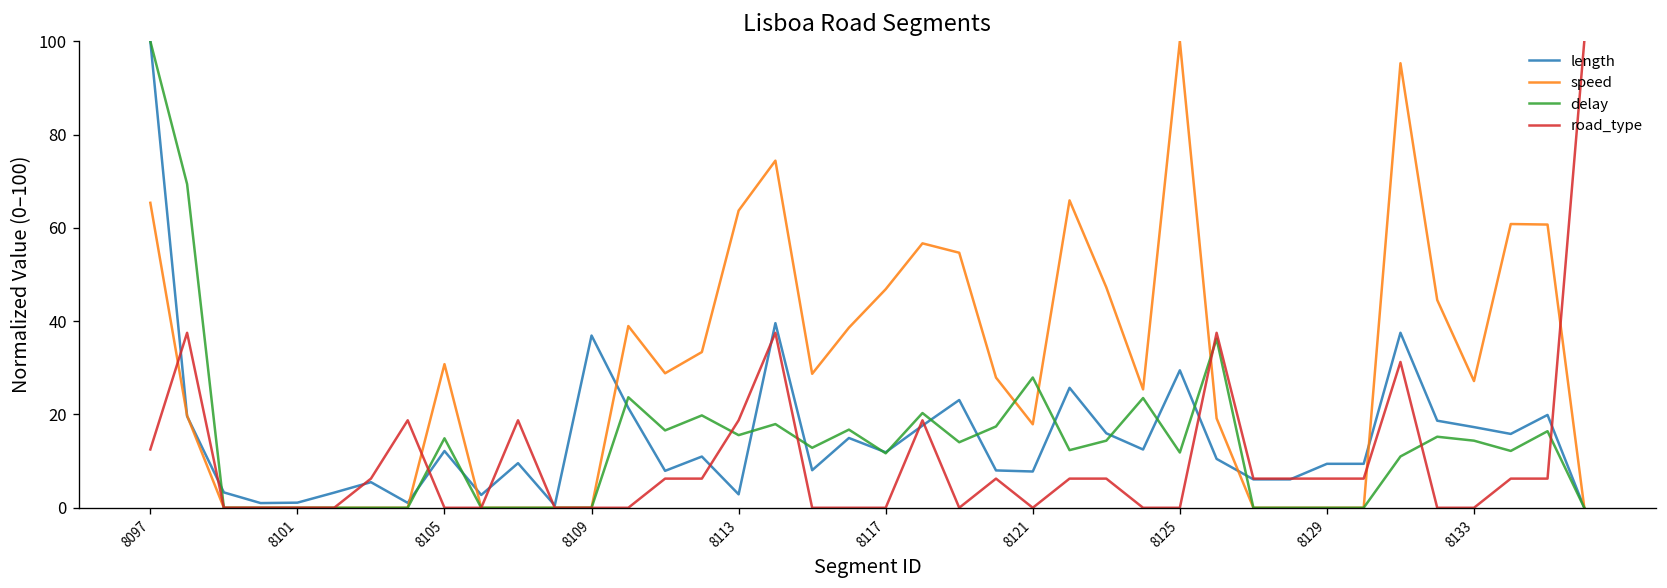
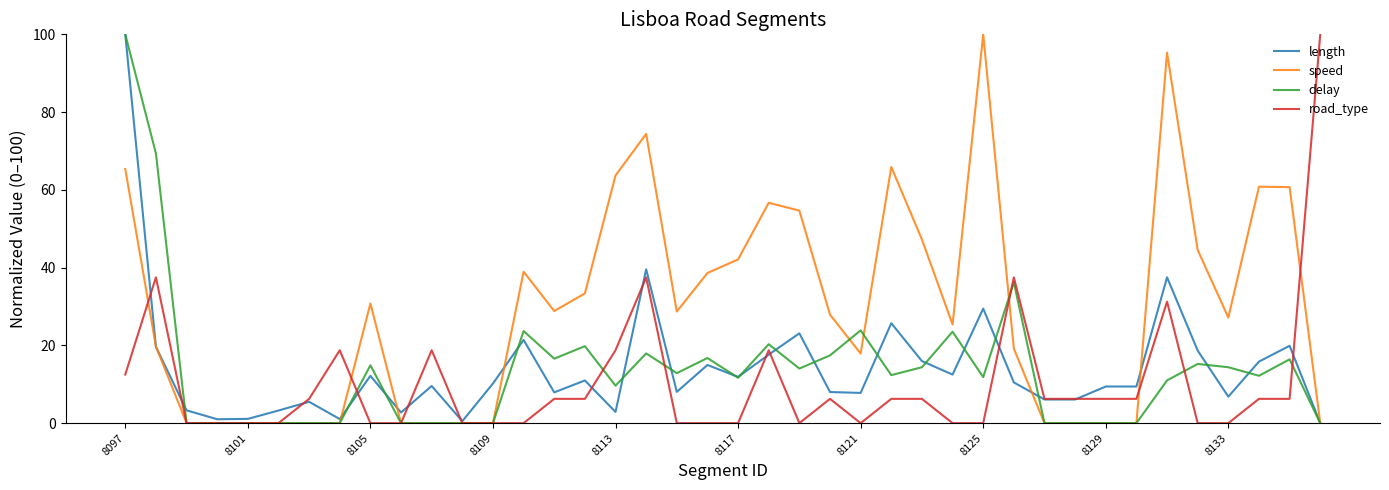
  {
    "length": {
      "8101": 1,
      "8105": 12,
-     "8109": 37,
+     "8109": 10,
      "8113": 3,
      "8121": 8,
      "8125": 29,
      "8129": 9,
-     "8133": 17
+     "8133": 7
    },
    "speed": {
      "8097": 65,
      "8105": 31,
      "8113": 64,
-     "8117": 47,
+     "8117": 42,
      "8121": 18,
      "8125": 100,
      "8133": 27
    },
    "delay": {
      "8105": 15,
-     "8113": 16,
-     "8121": 28,
+     "8113": 10,
+     "8121": 24,
      "8125": 12,
      "8133": 14
    },
    "road_type": {
      "8097": 13,
      "8105": 0,
      "8113": 19,
      "8117": 0,
      "8121": 0,
      "8125": 0,
      "8129": 6,
      "8133": 0
    }
  }
